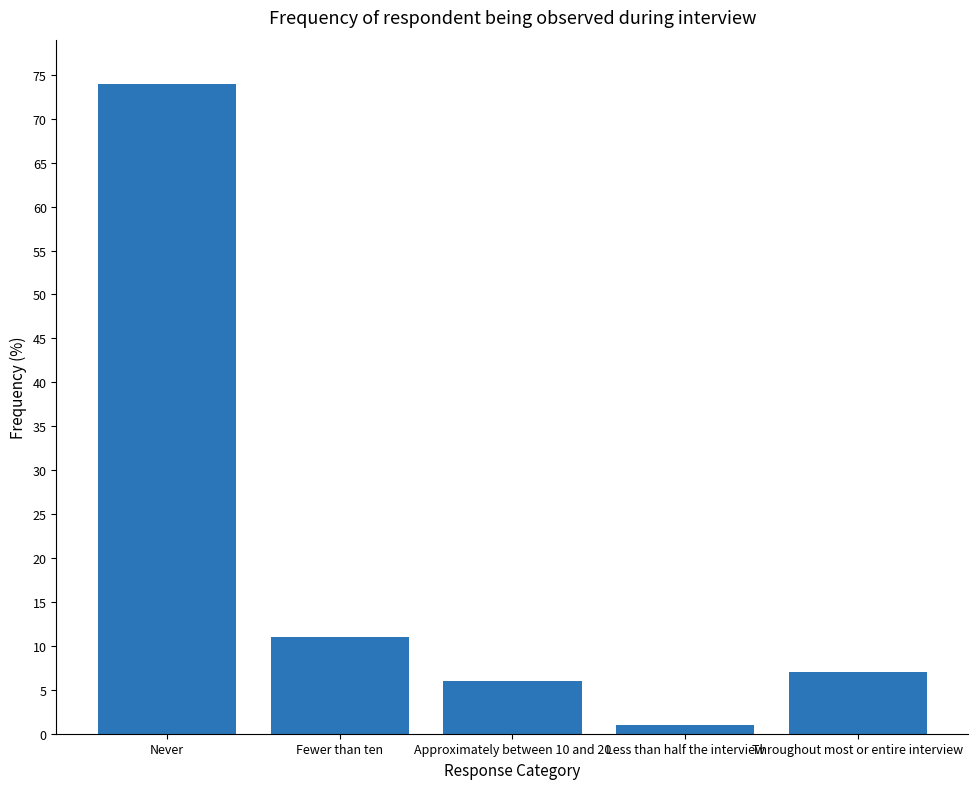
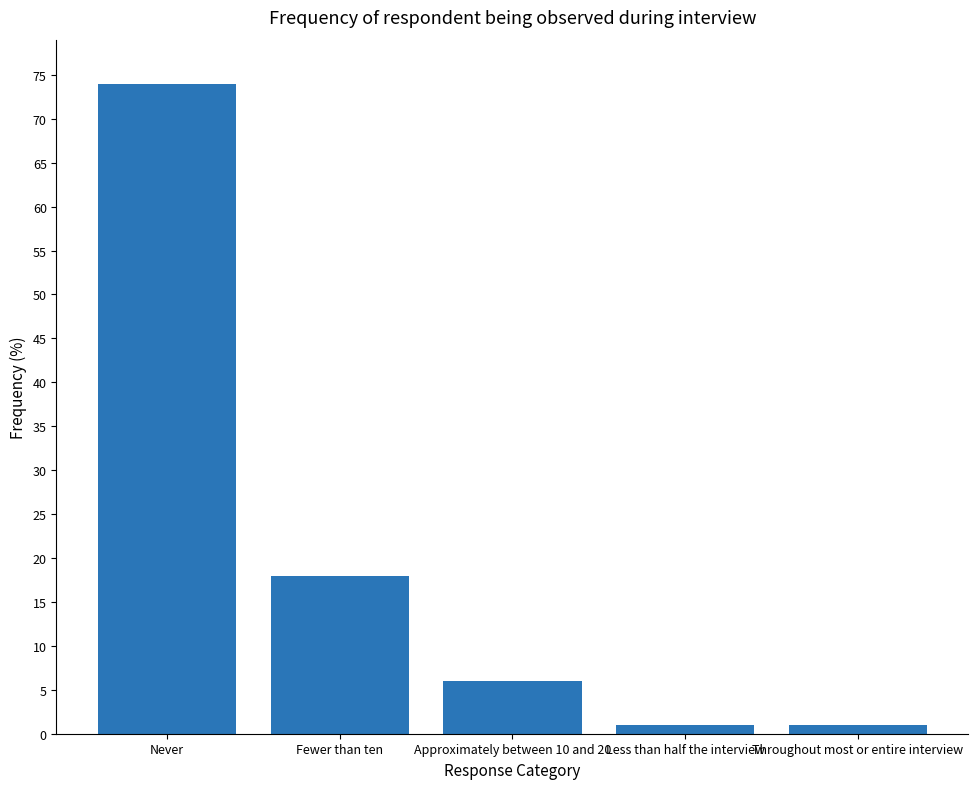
  {
    "Never": 74,
-   "Fewer than ten": 11,
+   "Fewer than ten": 18,
    "Approximately between 10 and 20": 6,
    "Less than half the interview": 1,
-   "Throughout most or entire interview": 7
+   "Throughout most or entire interview": 1
  }
